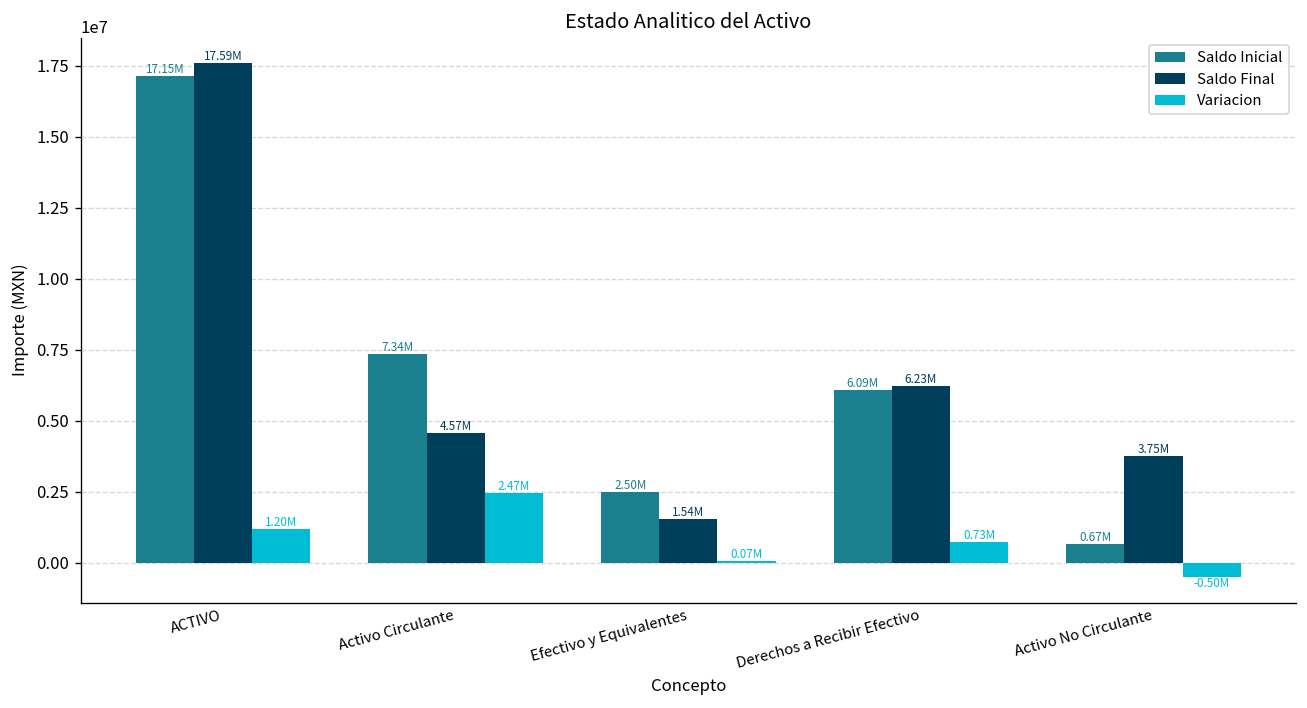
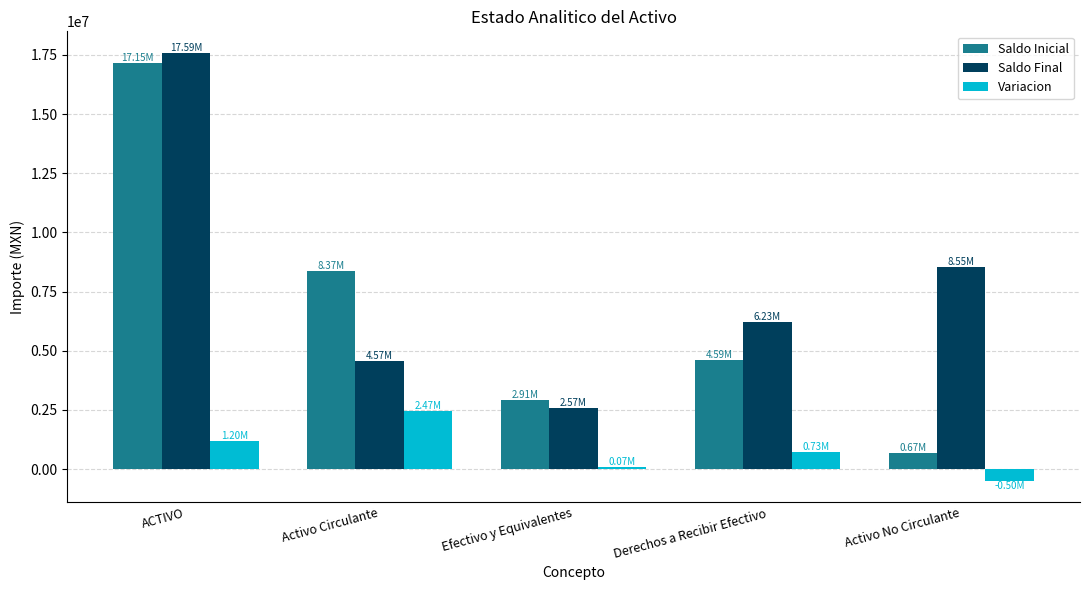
  {
    "Saldo Inicial": {
      "ACTIVO": "17.15M",
-     "Activo Circulante": "7.34M",
-     "Efectivo y Equivalentes": "2.50M",
-     "Derechos a Recibir Efectivo": "6.09M",
+     "Activo Circulante": "8.37M",
+     "Efectivo y Equivalentes": "2.91M",
+     "Derechos a Recibir Efectivo": "4.59M",
      "Activo No Circulante": "0.67M"
    },
    "Saldo Final": {
      "ACTIVO": "17.59M",
      "Activo Circulante": "4.57M",
-     "Efectivo y Equivalentes": "1.54M",
+     "Efectivo y Equivalentes": "2.57M",
      "Derechos a Recibir Efectivo": "6.23M",
-     "Activo No Circulante": "3.75M"
+     "Activo No Circulante": "8.55M"
    },
    "Variacion": {
      "ACTIVO": "1.20M",
      "Activo Circulante": "2.47M",
      "Efectivo y Equivalentes": "0.07M",
      "Derechos a Recibir Efectivo": "0.73M",
      "Activo No Circulante": "-0.50M"
    }
  }
